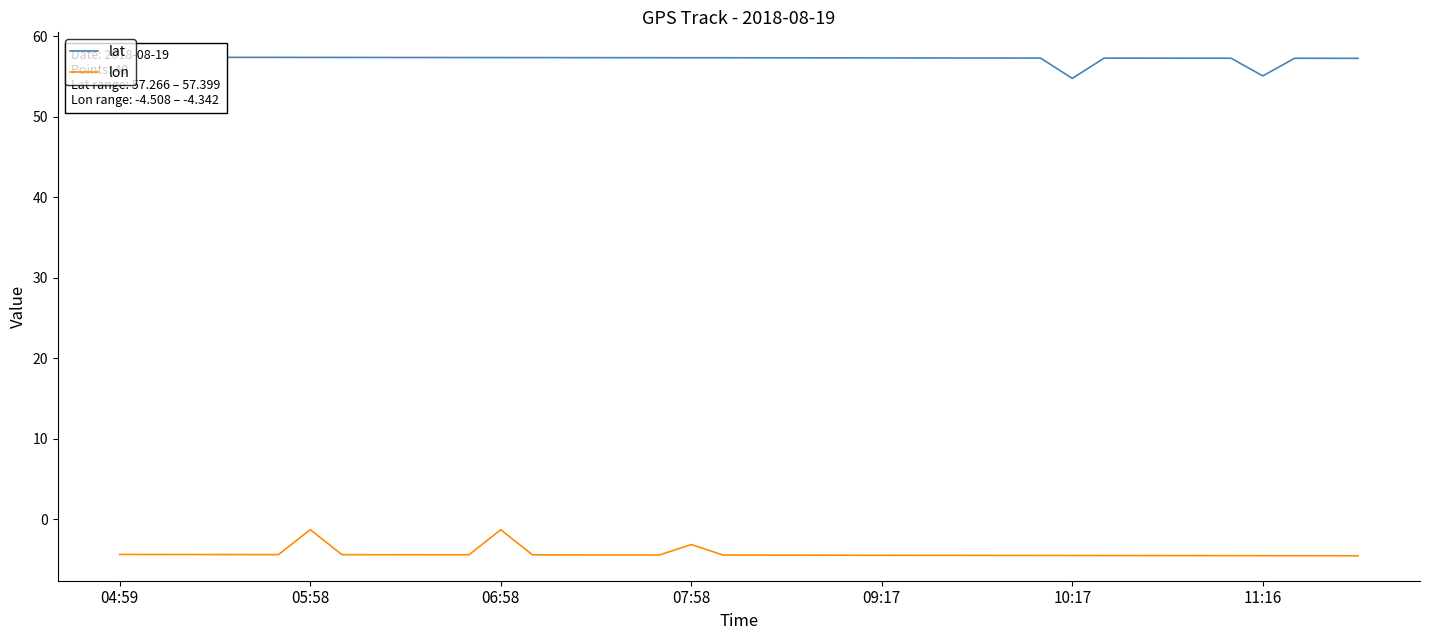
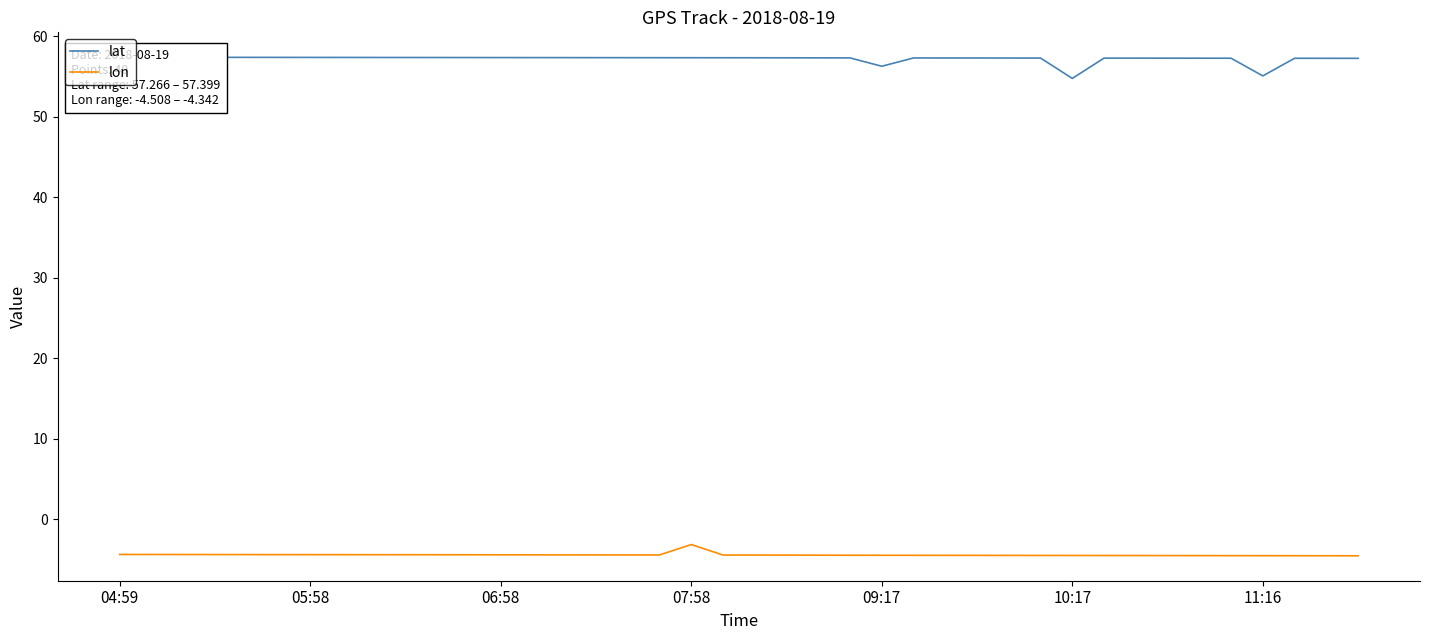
  {
    "lat": {
      "05:58": 57,
      "06:58": 57,
      "07:58": 57,
-     "09:17": 57,
+     "09:17": 56,
      "10:17": 55,
      "11:16": 55
    },
    "lon": {
      "04:59": -4,
-     "05:58": -1,
-     "06:58": -1,
+     "05:58": -4,
+     "06:58": -4,
      "07:58": -3,
      "09:17": -4,
      "10:17": -4,
      "11:16": -4
    }
  }
